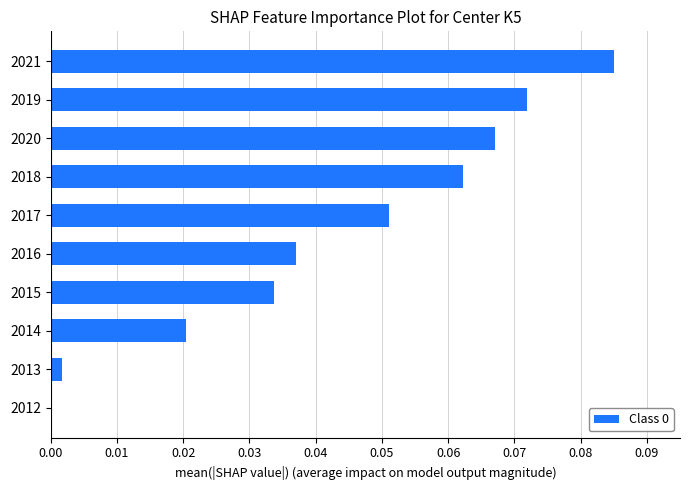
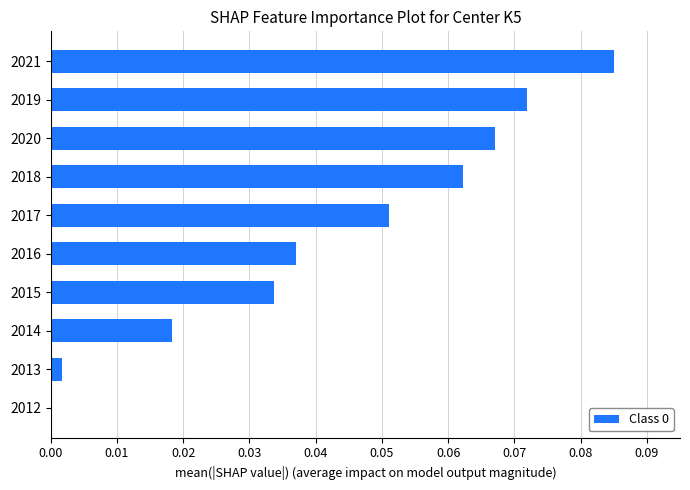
  {
    "2021": 0.085,
    "2019": 0.072,
    "2020": 0.067,
    "2018": 0.062,
    "2017": 0.051,
    "2016": 0.037,
    "2015": 0.034,
-   "2014": 0.020,
+   "2014": 0.018,
    "2013": 0.002,
    "2012": 0.000
  }
